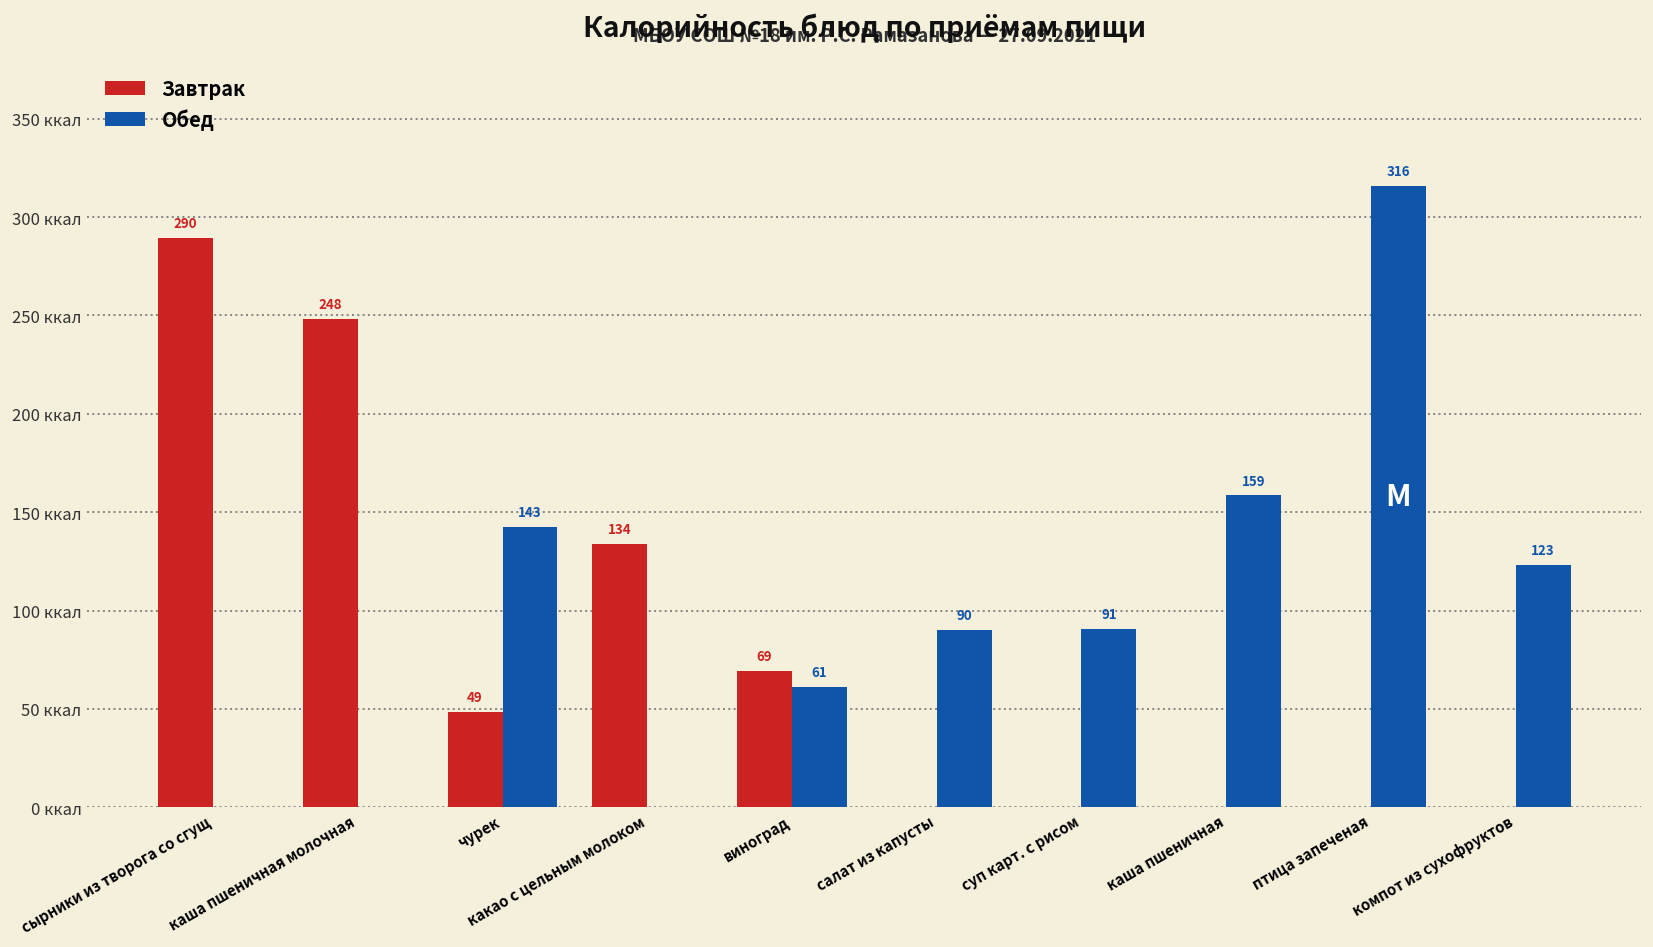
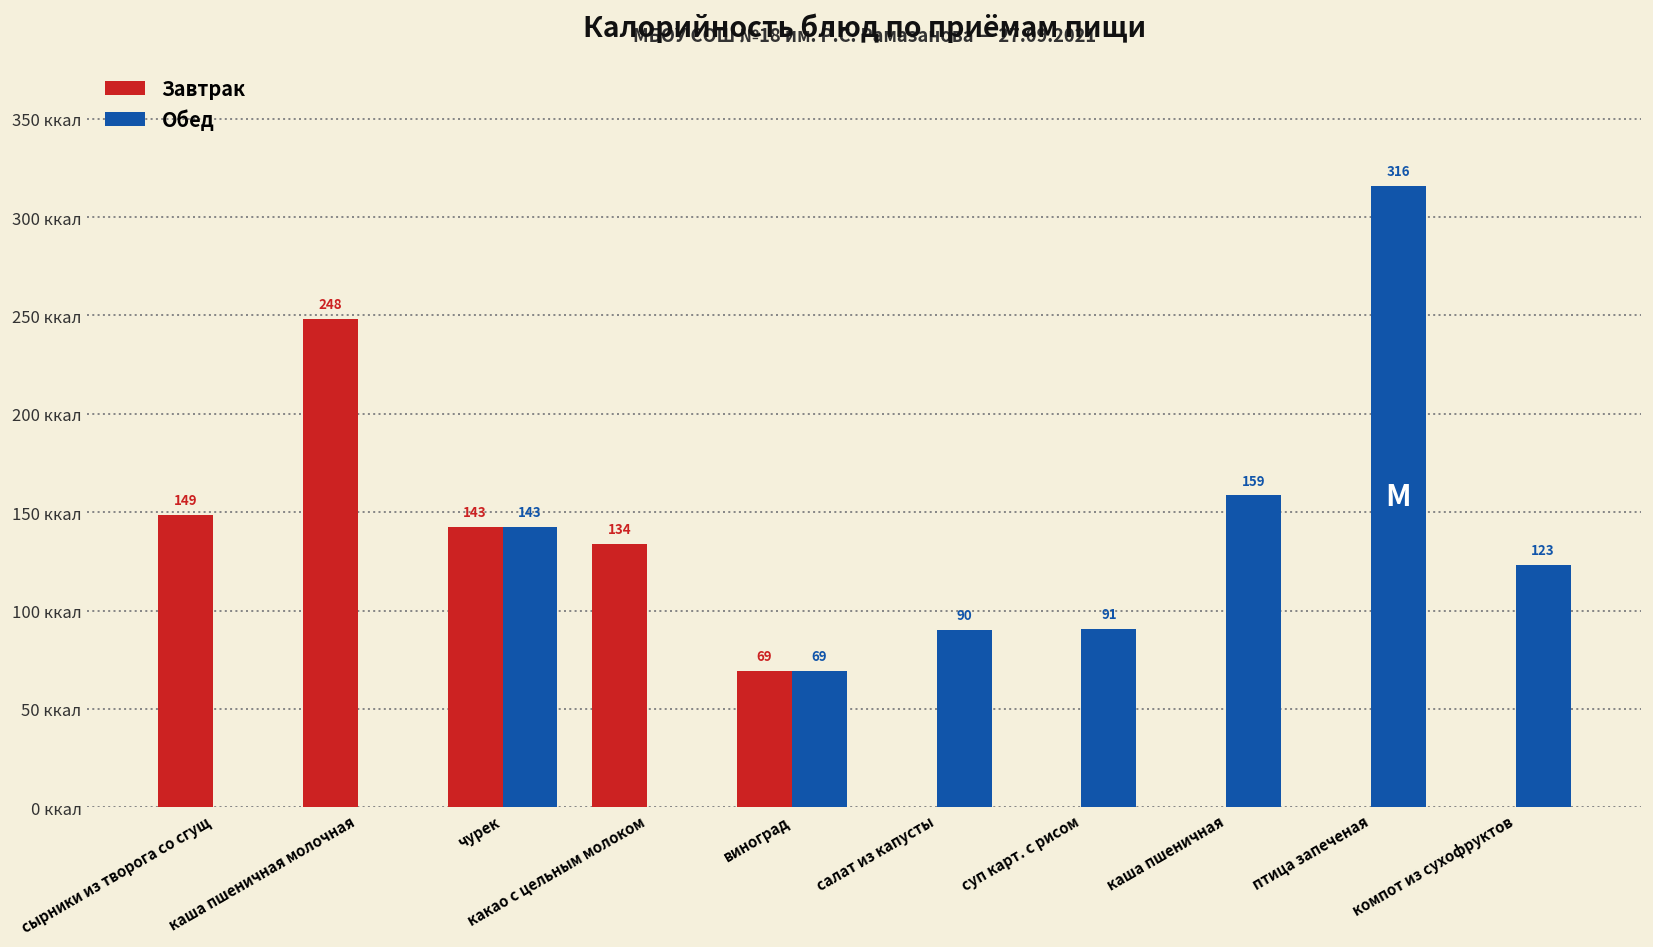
  {
    "Завтрак": {
-     "сырники из творога со сгущ": 290,
+     "сырники из творога со сгущ": 149,
      "каша пшеничная молочная": 248,
-     "чурек": 49,
+     "чурек": 143,
      "какао с цельным молоком": 134,
      "виноград": 69
    },
    "Обед": {
      "чурек": 143,
-     "виноград": 61,
+     "виноград": 69,
      "салат из капусты": 90,
      "суп карт. с рисом": 91,
      "каша пшеничная": 159,
      "птица запеченая": 316,
      "компот из сухофруктов": 123
    }
  }
